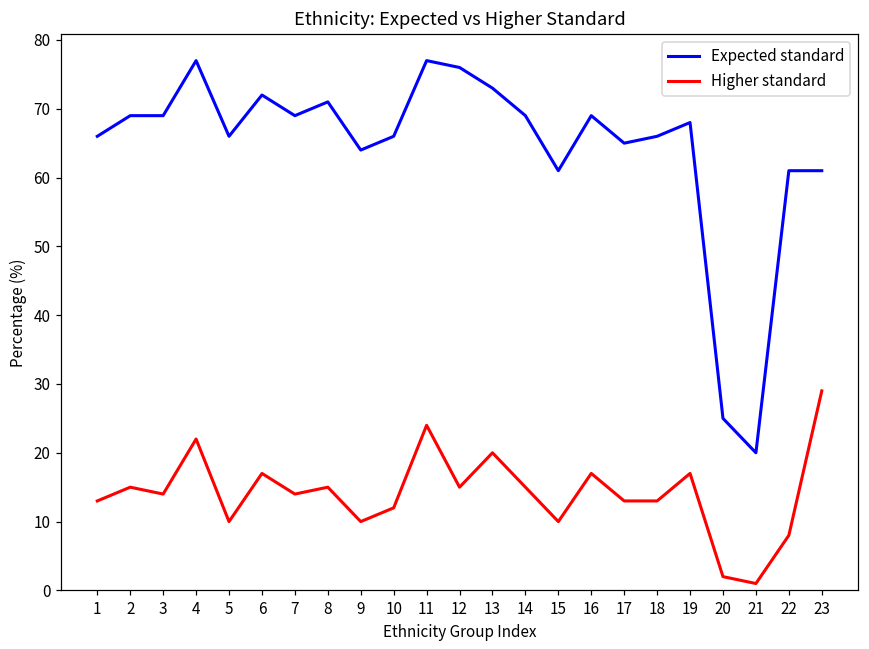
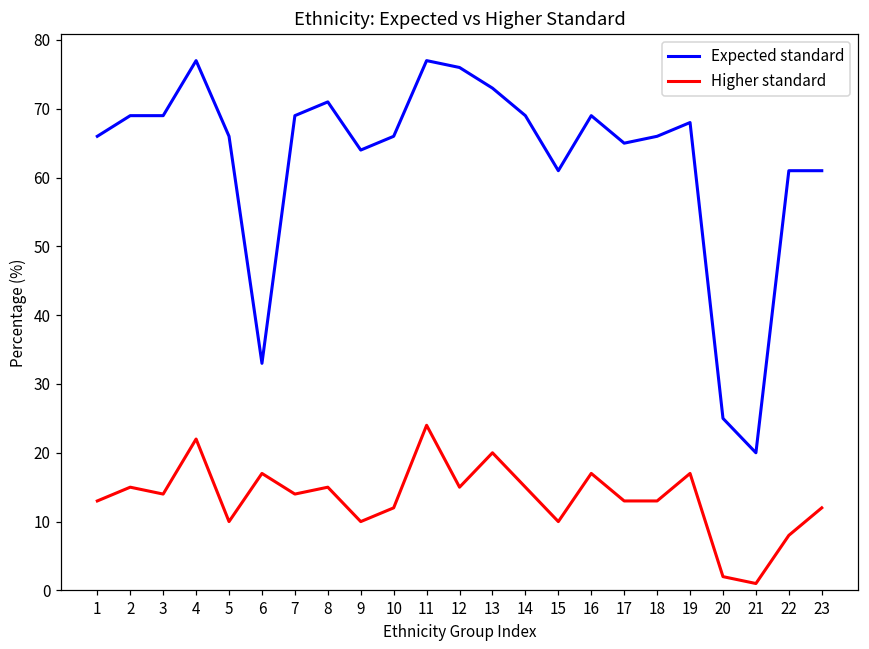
  {
    "Expected standard": {
      "1": 66,
      "2": 69,
      "3": 69,
      "4": 77,
      "5": 66,
-     "6": 72,
+     "6": 33,
      "7": 69,
      "8": 71,
      "9": 64,
      "10": 66,
      "11": 77,
      "12": 76,
      "13": 73,
      "14": 69,
      "15": 61,
      "16": 69,
      "17": 65,
      "18": 66,
      "19": 68,
      "20": 25,
      "21": 20,
      "22": 61,
      "23": 61
    },
    "Higher standard": {
      "1": 13,
      "2": 15,
      "3": 14,
      "4": 22,
      "5": 10,
      "6": 17,
      "7": 14,
      "8": 15,
      "9": 10,
      "10": 12,
      "11": 24,
      "12": 15,
      "13": 20,
      "14": 15,
      "15": 10,
      "16": 17,
      "17": 13,
      "18": 13,
      "19": 17,
      "20": 2,
      "21": 1,
      "22": 8,
-     "23": 29
+     "23": 12
    }
  }
